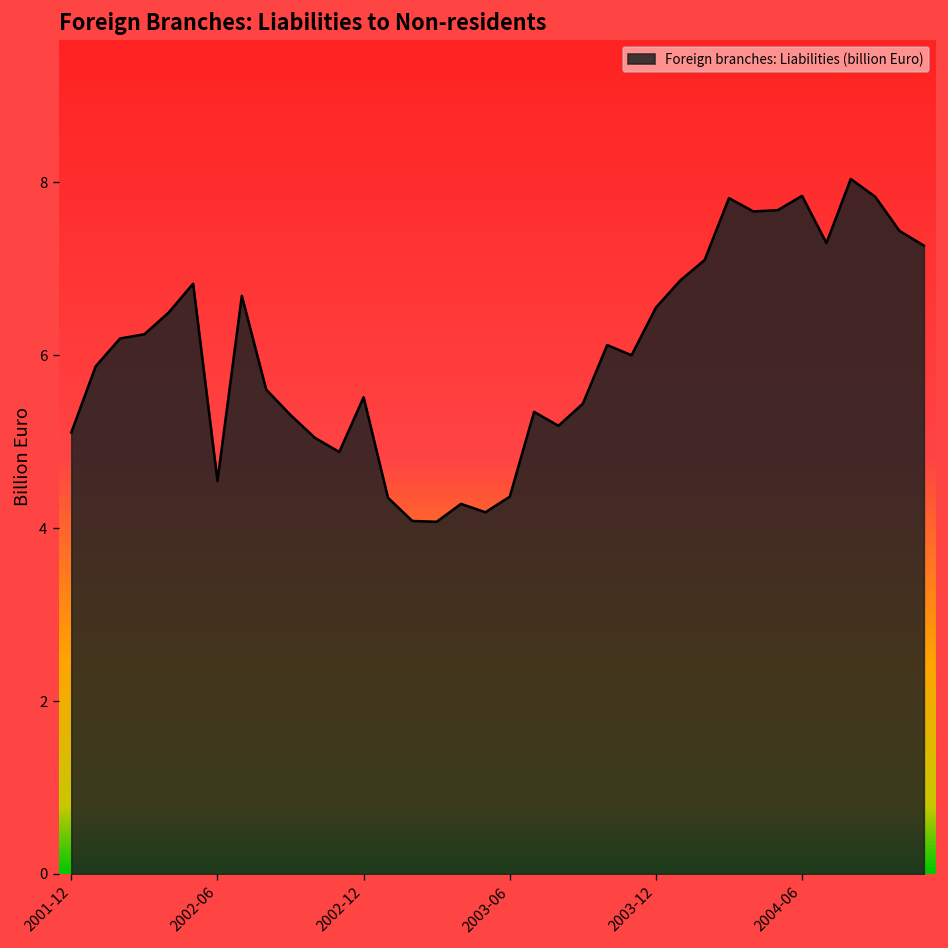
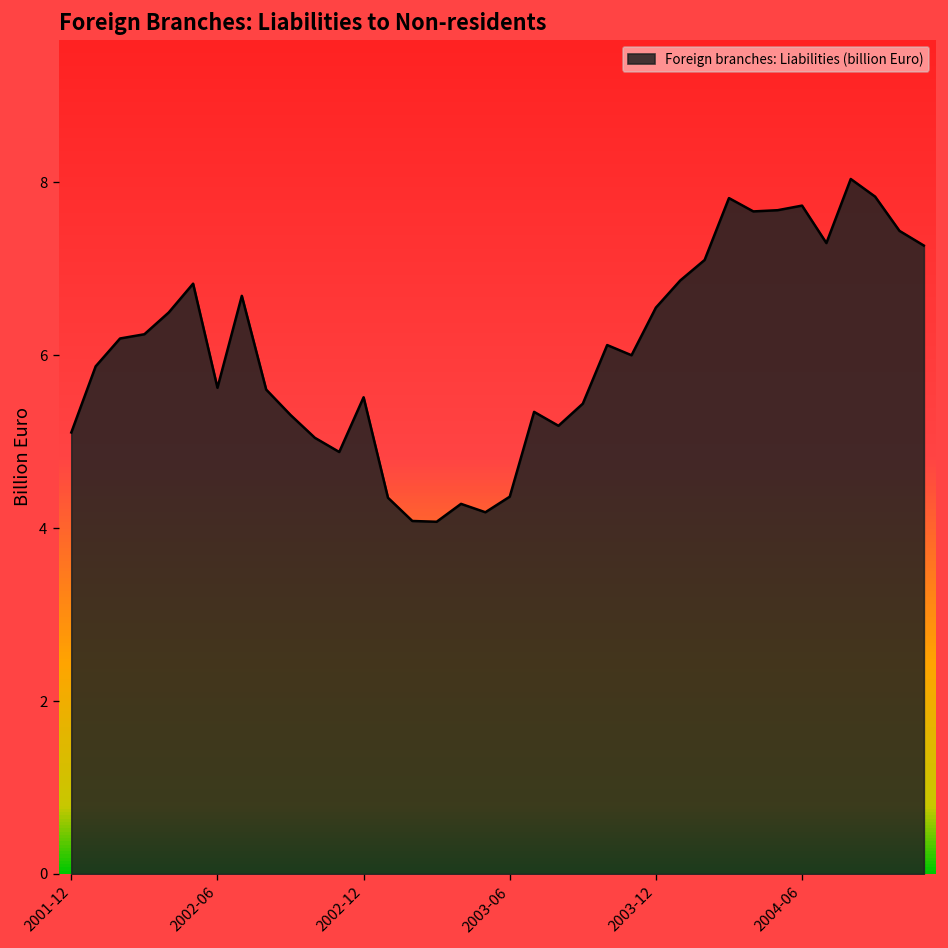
  {
    "2001-12": 5.1,
-   "2002-06": 4.5,
+   "2002-06": 5.6,
    "2002-12": 5.5,
    "2003-06": 4.4,
    "2003-12": 6.6,
-   "2004-06": 7.8
+   "2004-06": 7.7
  }
